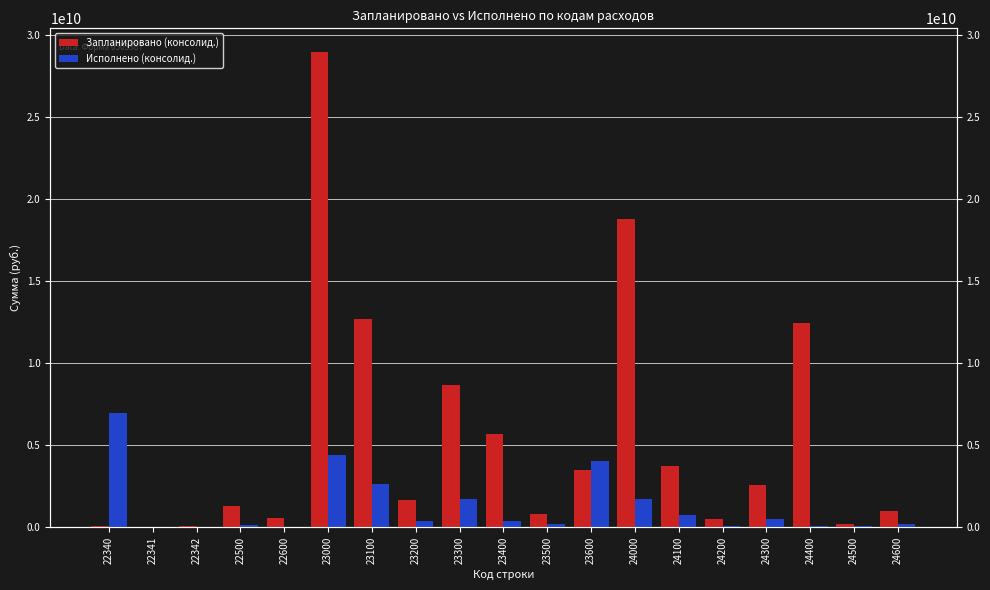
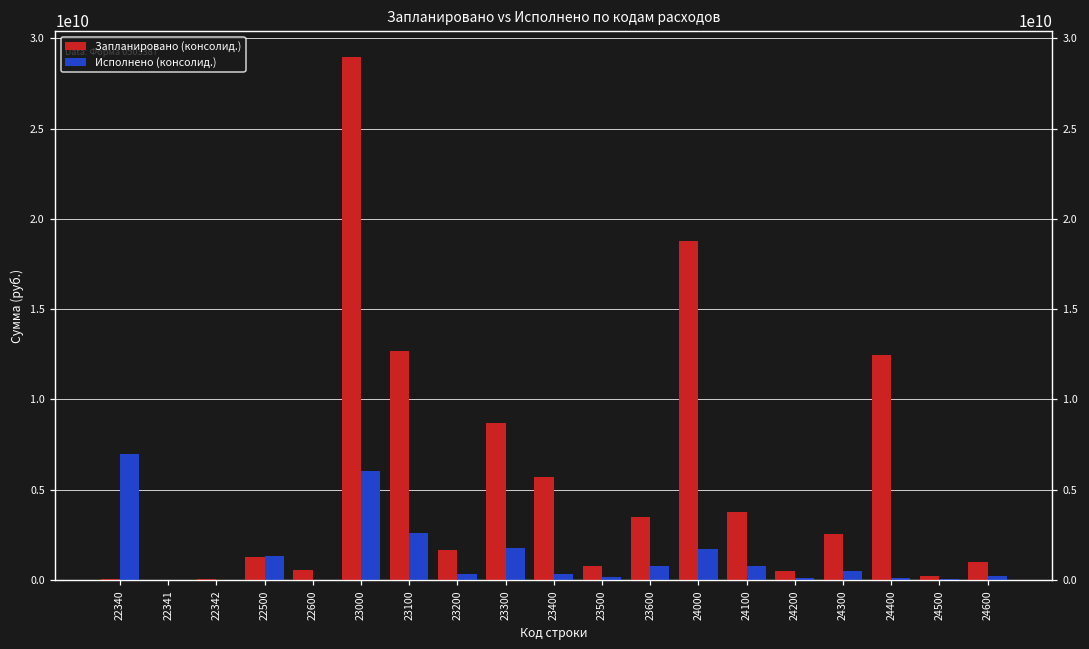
  {
    "Запланировано (консолид.)": {
      "22500": 1300000000,
      "22600": 500000000,
      "23000": 28900000000,
      "23100": 12700000000,
      "23200": 1600000000,
      "23300": 8700000000,
      "23400": 5700000000,
      "23500": 800000000,
      "23600": 3500000000,
      "24000": 18800000000,
      "24100": 3800000000,
      "24200": 500000000,
      "24300": 2600000000,
      "24400": 12400000000,
      "24500": 200000000,
      "24600": 1000000000
    },
    "Исполнено (консолид.)": {
      "22340": 7000000000,
-     "22500": 200000000,
-     "23000": 4400000000,
+     "22500": 1300000000,
+     "23000": 6000000000,
      "23100": 2600000000,
      "23200": 400000000,
      "23300": 1800000000,
      "23400": 400000000,
      "23500": 200000000,
-     "23600": 4000000000,
+     "23600": 800000000,
      "24000": 1700000000,
      "24100": 800000000,
      "24300": 500000000,
      "24600": 200000000
    }
  }
